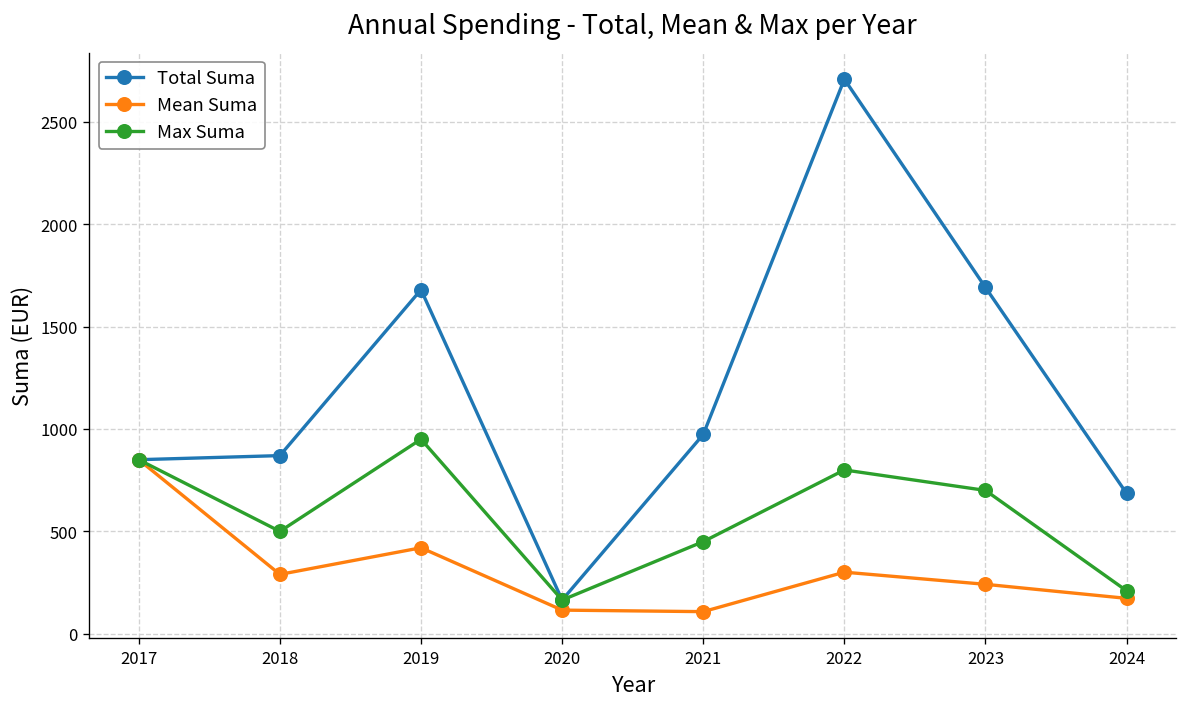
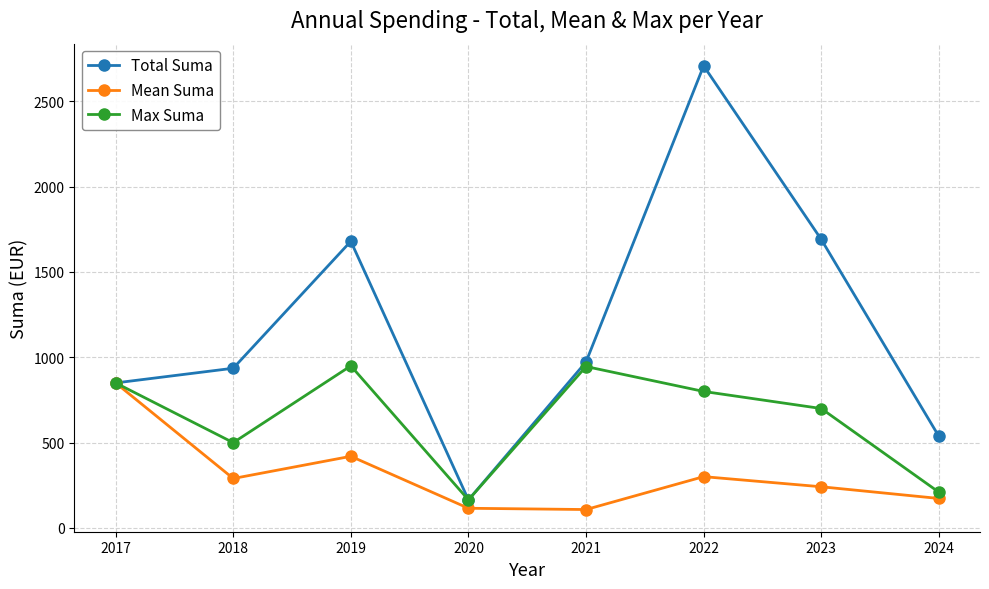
  {
    "Total Suma": {
-     "2018": 870,
+     "2018": 940,
      "2019": 1680,
      "2021": 970,
      "2022": 2710,
      "2023": 1690,
-     "2024": 690
+     "2024": 540
    },
    "Mean Suma": {
      "2018": 290,
      "2019": 420,
      "2020": 120,
      "2021": 110,
      "2022": 300,
      "2023": 240,
      "2024": 170
    },
    "Max Suma": {
      "2018": 500,
      "2019": 950,
-     "2021": 450,
+     "2021": 950,
      "2022": 800,
      "2023": 700,
      "2024": 210
    }
  }
